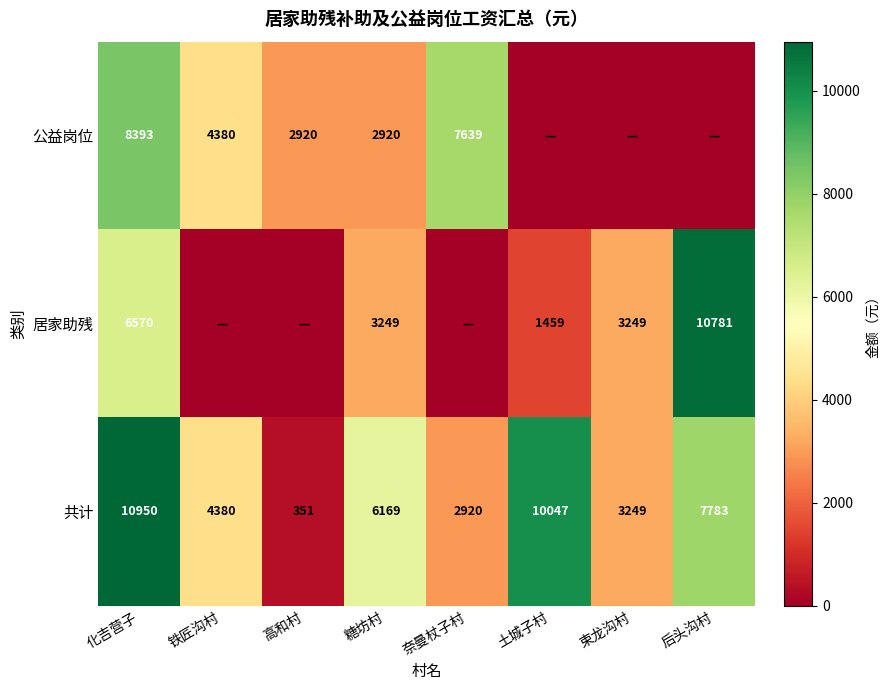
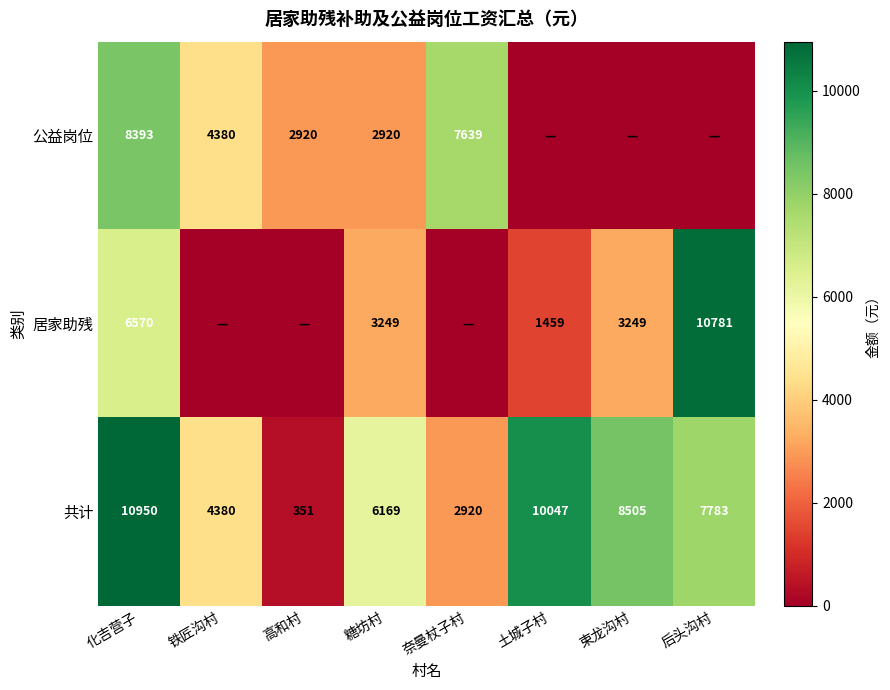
  {
    "公益岗位": {
      "化吉营子": 8393,
      "铁匠沟村": 4380,
      "高和村": 2920,
      "糖坊村": 2920,
      "奈曼杖子村": 7639
    },
    "居家助残": {
      "化吉营子": 6570,
      "糖坊村": 3249,
      "土城子村": 1459,
      "束龙沟村": 3249,
      "后头沟村": 10781
    },
    "共计": {
      "化吉营子": 10950,
      "铁匠沟村": 4380,
      "高和村": 351,
      "糖坊村": 6169,
      "奈曼杖子村": 2920,
      "土城子村": 10047,
-     "束龙沟村": 3249,
+     "束龙沟村": 8505,
      "后头沟村": 7783
    }
  }
